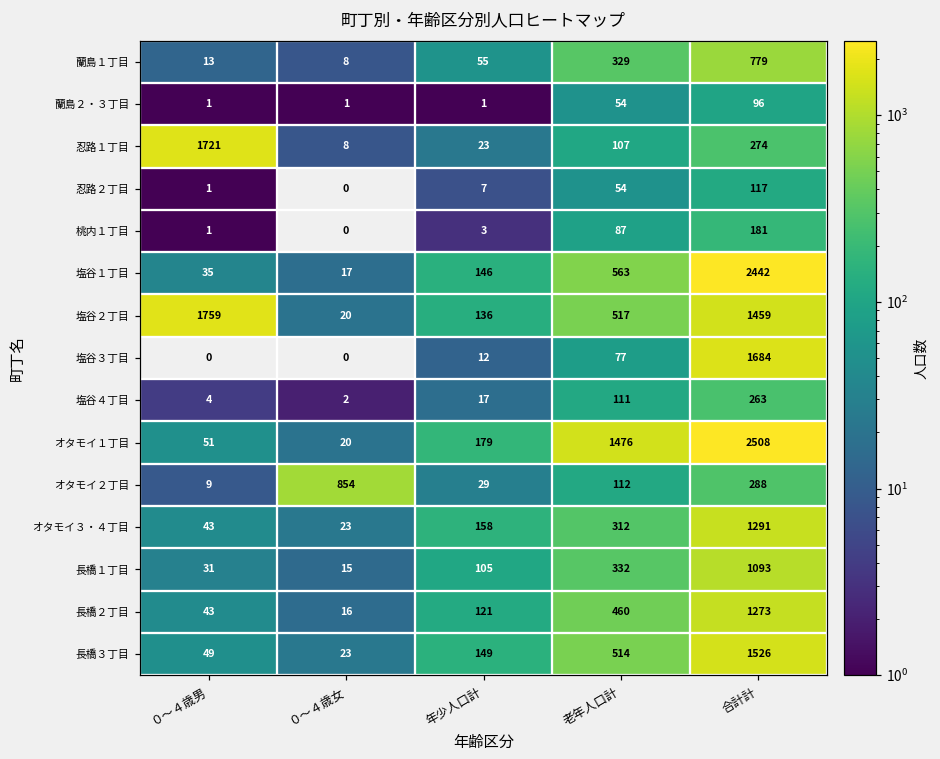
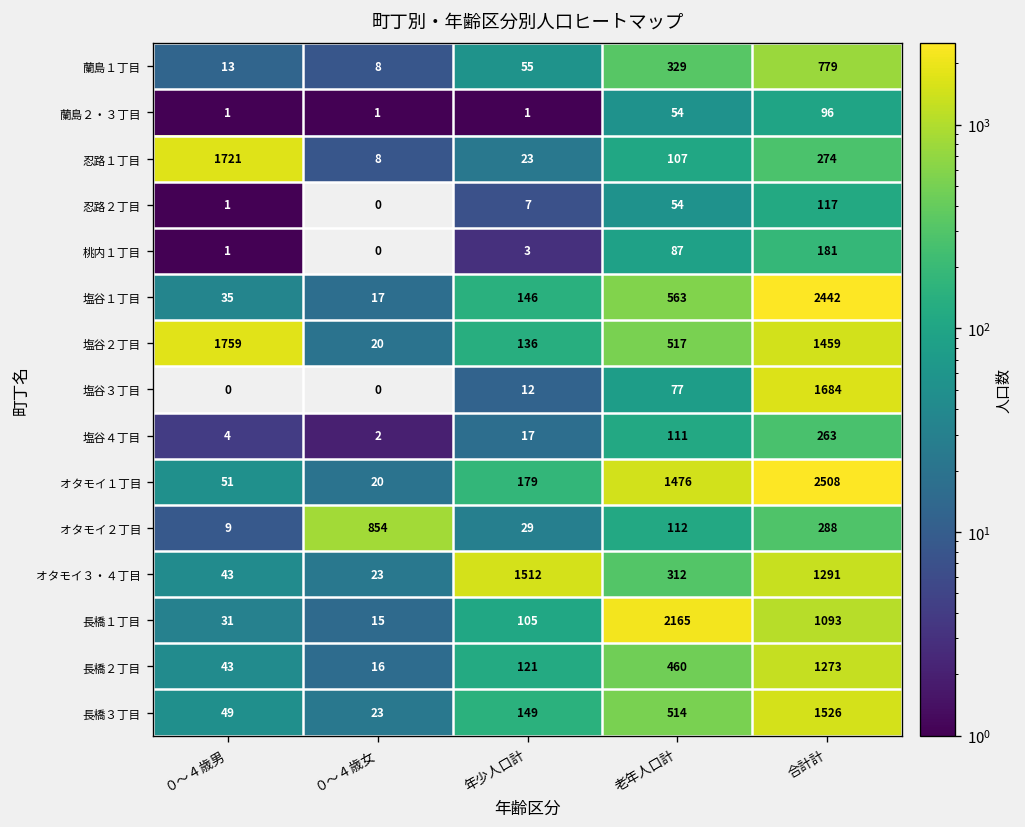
  {
    "蘭島１丁目": {
      "０～４歳男": 13,
      "０～４歳女": 8,
      "年少人口計": 55,
      "老年人口計": 329,
      "合計計": 779
    },
    "蘭島２・３丁目": {
      "０～４歳男": 1,
      "０～４歳女": 1,
      "年少人口計": 1,
      "老年人口計": 54,
      "合計計": 96
    },
    "忍路１丁目": {
      "０～４歳男": 1721,
      "０～４歳女": 8,
      "年少人口計": 23,
      "老年人口計": 107,
      "合計計": 274
    },
    "忍路２丁目": {
      "０～４歳男": 1,
      "０～４歳女": 0,
      "年少人口計": 7,
      "老年人口計": 54,
      "合計計": 117
    },
    "桃内１丁目": {
      "０～４歳男": 1,
      "０～４歳女": 0,
      "年少人口計": 3,
      "老年人口計": 87,
      "合計計": 181
    },
    "塩谷１丁目": {
      "０～４歳男": 35,
      "０～４歳女": 17,
      "年少人口計": 146,
      "老年人口計": 563,
      "合計計": 2442
    },
    "塩谷２丁目": {
      "０～４歳男": 1759,
      "０～４歳女": 20,
      "年少人口計": 136,
      "老年人口計": 517,
      "合計計": 1459
    },
    "塩谷３丁目": {
      "０～４歳男": 0,
      "０～４歳女": 0,
      "年少人口計": 12,
      "老年人口計": 77,
      "合計計": 1684
    },
    "塩谷４丁目": {
      "０～４歳男": 4,
      "０～４歳女": 2,
      "年少人口計": 17,
      "老年人口計": 111,
      "合計計": 263
    },
    "オタモイ１丁目": {
      "０～４歳男": 51,
      "０～４歳女": 20,
      "年少人口計": 179,
      "老年人口計": 1476,
      "合計計": 2508
    },
    "オタモイ２丁目": {
      "０～４歳男": 9,
      "０～４歳女": 854,
      "年少人口計": 29,
      "老年人口計": 112,
      "合計計": 288
    },
    "オタモイ３・４丁目": {
      "０～４歳男": 43,
      "０～４歳女": 23,
-     "年少人口計": 158,
+     "年少人口計": 1512,
      "老年人口計": 312,
      "合計計": 1291
    },
    "長橋１丁目": {
      "０～４歳男": 31,
      "０～４歳女": 15,
      "年少人口計": 105,
-     "老年人口計": 332,
+     "老年人口計": 2165,
      "合計計": 1093
    },
    "長橋２丁目": {
      "０～４歳男": 43,
      "０～４歳女": 16,
      "年少人口計": 121,
      "老年人口計": 460,
      "合計計": 1273
    },
    "長橋３丁目": {
      "０～４歳男": 49,
      "０～４歳女": 23,
      "年少人口計": 149,
      "老年人口計": 514,
      "合計計": 1526
    }
  }
